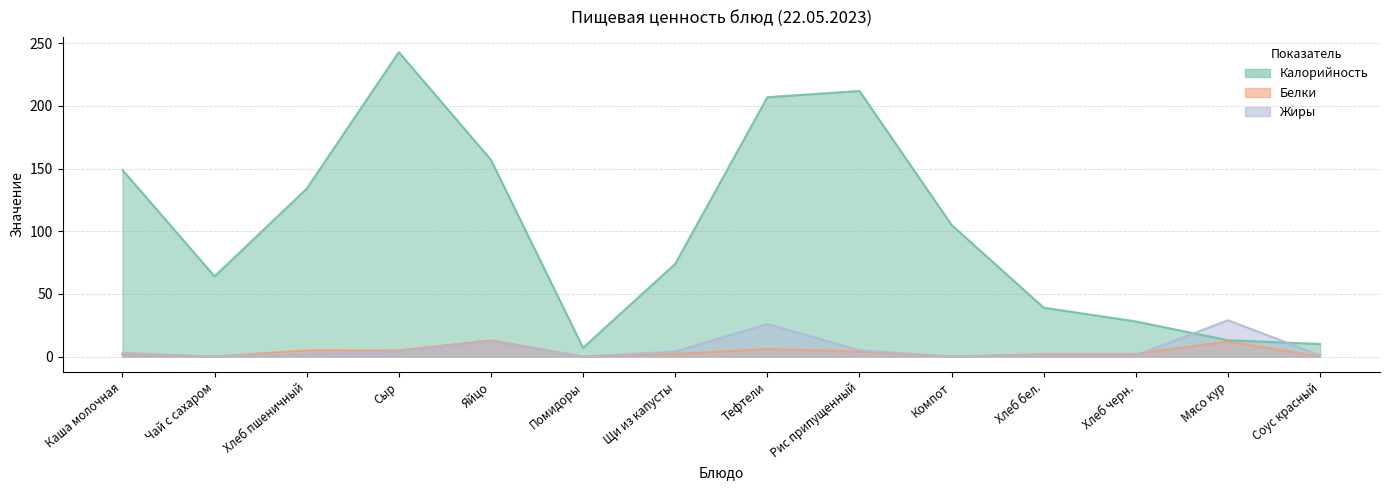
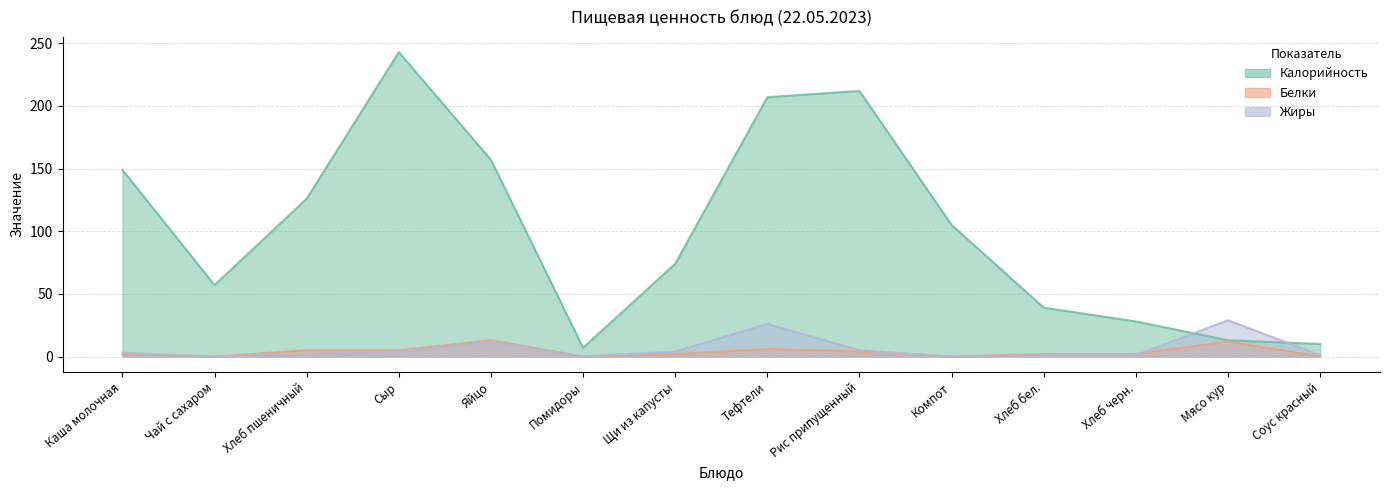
  {
    "Калорийность": {
      "Каша молочная": 149,
-     "Чай с сахаром": 64,
-     "Хлеб пшеничный": 134,
+     "Чай с сахаром": 57,
+     "Хлеб пшеничный": 126,
      "Сыр": 243,
      "Яйцо": 157,
      "Помидоры": 7,
      "Щи из капусты": 74,
      "Тефтели": 207,
      "Рис припущенный": 212,
      "Компот": 105,
      "Хлеб бел.": 39,
      "Хлеб черн.": 28,
      "Соус красный": 10
    },
    "Белки": {
      "Хлеб пшеничный": 5,
      "Тефтели": 6
    },
    "Жиры": {
      "Хлеб пшеничный": 2,
      "Тефтели": 26,
      "Мясо кур": 29
    }
  }
